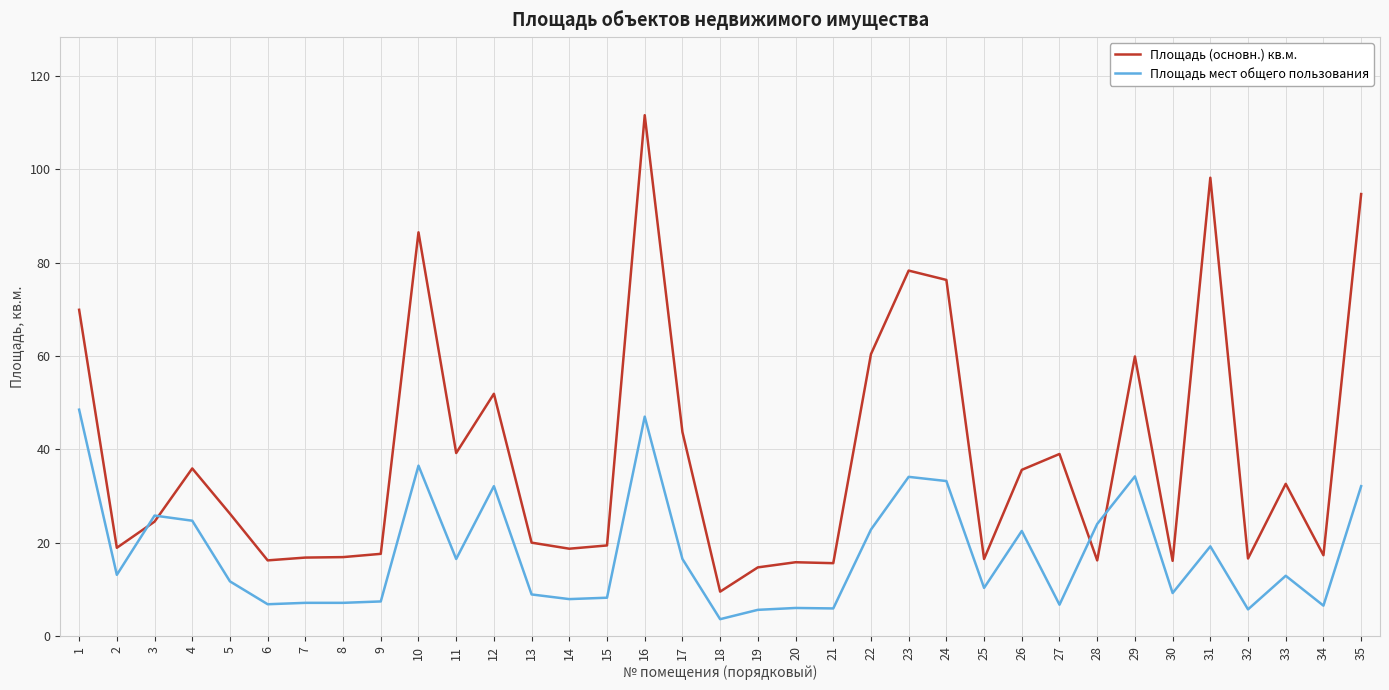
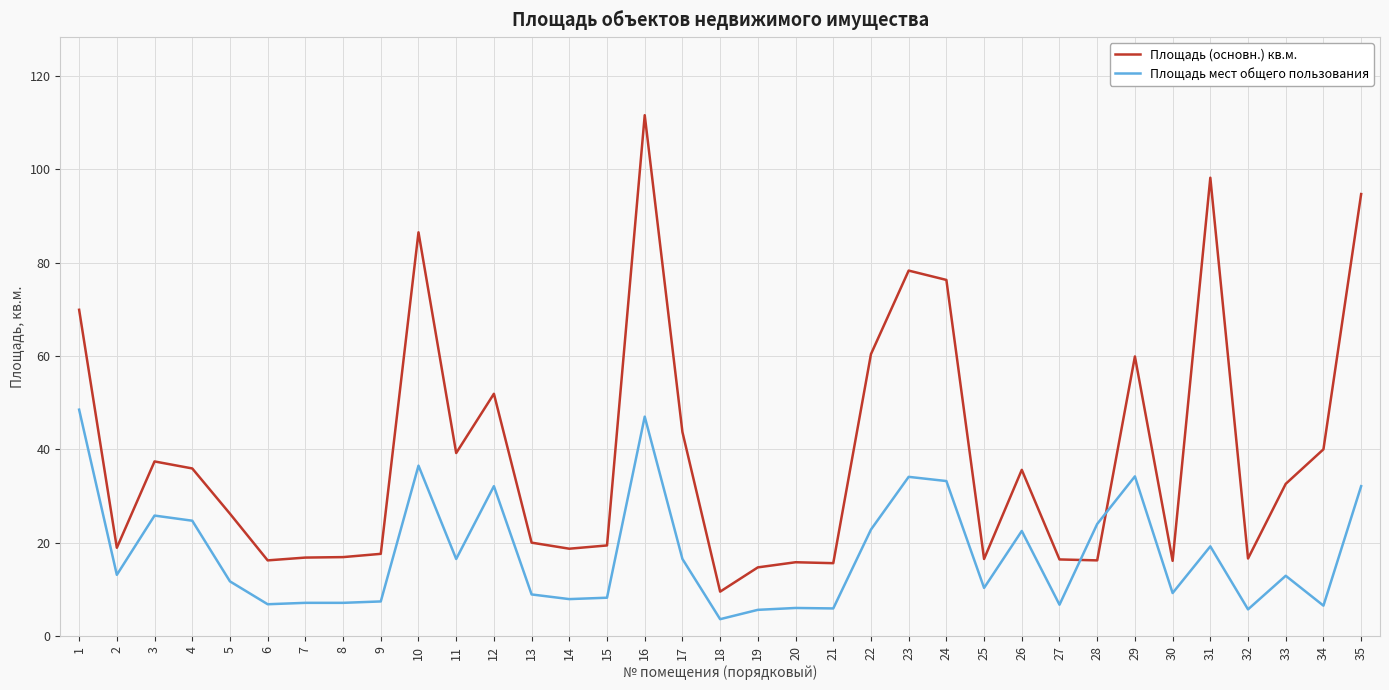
  {
    "Площадь (основн.) кв.м.": {
      "1": 70,
      "2": 19,
-     "3": 25,
+     "3": 37,
      "4": 36,
      "5": 26,
      "6": 16,
      "7": 17,
      "8": 17,
      "9": 18,
      "10": 87,
      "11": 39,
      "12": 52,
      "13": 20,
      "14": 19,
      "15": 19,
      "16": 112,
      "17": 44,
      "18": 10,
      "19": 15,
      "20": 16,
      "21": 16,
      "22": 60,
      "23": 78,
      "24": 76,
      "25": 17,
      "26": 36,
-     "27": 39,
+     "27": 16,
      "28": 16,
      "29": 60,
      "30": 16,
      "31": 98,
      "32": 17,
      "33": 33,
-     "34": 17,
+     "34": 40,
      "35": 95
    },
    "Площадь мест общего пользования": {
      "1": 49,
      "2": 13,
      "3": 26,
      "4": 25,
      "5": 12,
      "6": 7,
      "7": 7,
      "8": 7,
      "9": 7,
      "10": 37,
      "11": 17,
      "12": 32,
      "13": 9,
      "14": 8,
      "15": 8,
      "16": 47,
      "17": 17,
      "18": 4,
      "19": 6,
      "20": 6,
      "21": 6,
      "22": 23,
      "23": 34,
      "24": 33,
      "25": 10,
      "26": 23,
      "27": 7,
      "28": 24,
      "29": 34,
      "30": 9,
      "31": 19,
      "32": 6,
      "33": 13,
      "34": 7,
      "35": 32
    }
  }
